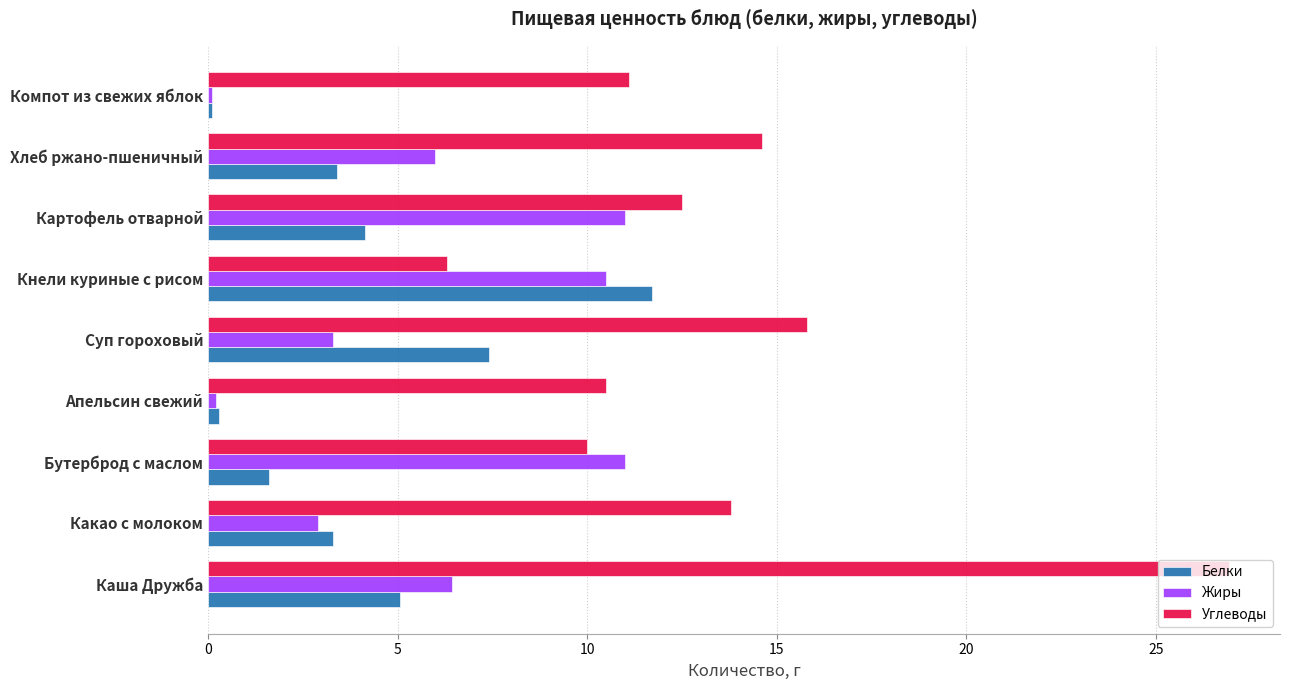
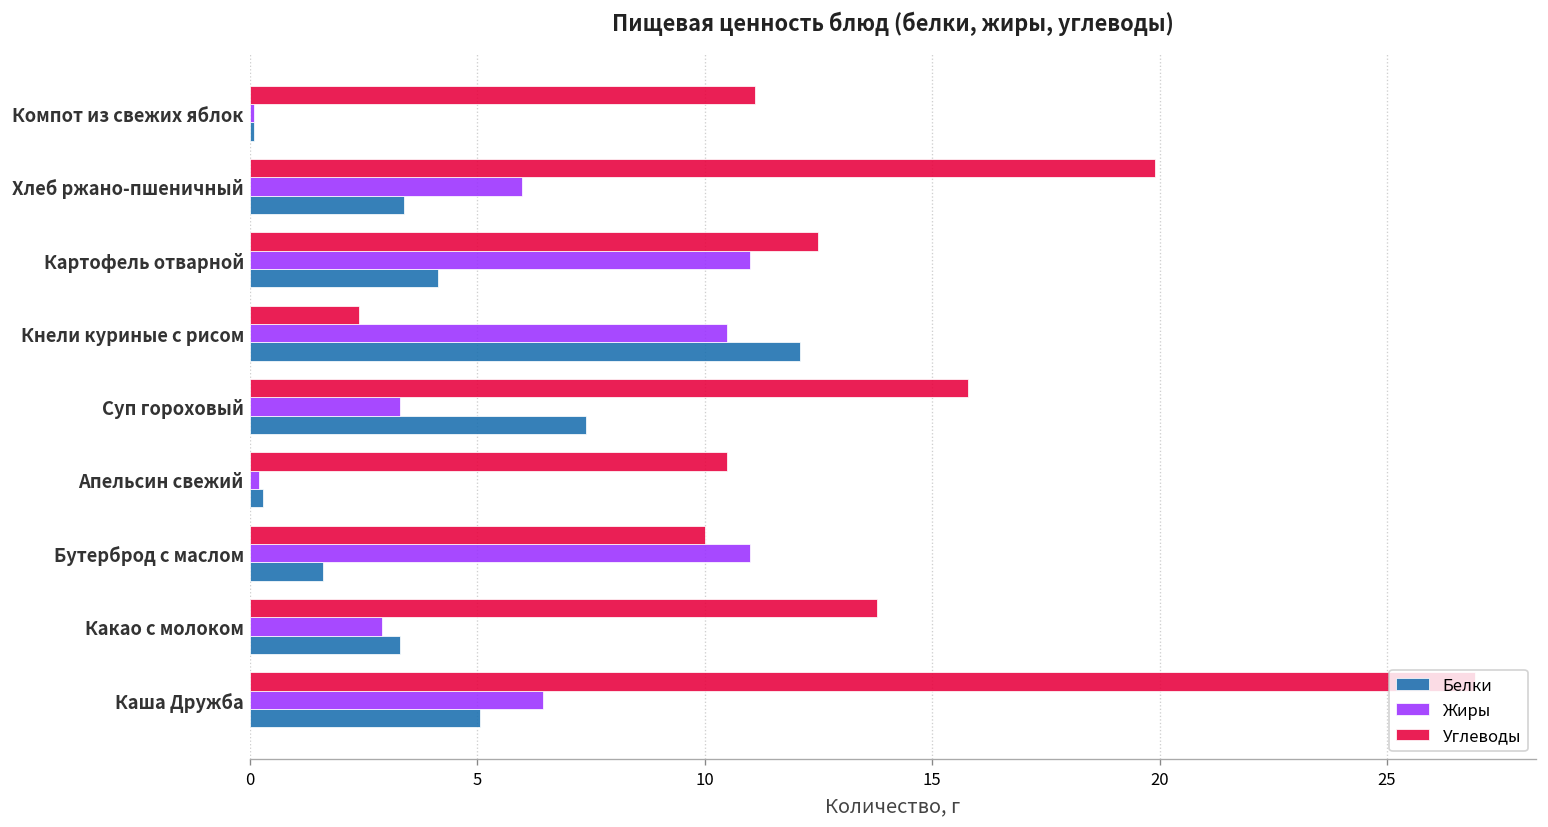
  {
    "Белки": {
      "Компот из свежих яблок": 0.1,
      "Хлеб ржано-пшеничный": 3.4,
      "Картофель отварной": 4.1,
-     "Кнели куриные с рисом": 11.7,
+     "Кнели куриные с рисом": 12.1,
      "Суп гороховый": 7.4,
      "Апельсин свежий": 0.3,
      "Бутерброд с маслом": 1.6,
      "Какао с молоком": 3.3,
      "Каша Дружба": 5.1
    },
    "Жиры": {
      "Компот из свежих яблок": 0.1,
      "Хлеб ржано-пшеничный": 6.0,
      "Картофель отварной": 11.0,
      "Кнели куриные с рисом": 10.5,
      "Суп гороховый": 3.3,
      "Апельсин свежий": 0.2,
      "Бутерброд с маслом": 11.0,
      "Какао с молоком": 2.9,
      "Каша Дружба": 6.4
    },
    "Углеводы": {
      "Компот из свежих яблок": 11.1,
-     "Хлеб ржано-пшеничный": 14.6,
+     "Хлеб ржано-пшеничный": 19.9,
      "Картофель отварной": 12.5,
-     "Кнели куриные с рисом": 6.3,
+     "Кнели куриные с рисом": 2.4,
      "Суп гороховый": 15.8,
      "Апельсин свежий": 10.5,
      "Бутерброд с маслом": 10.0,
      "Какао с молоком": 13.8
    }
  }
